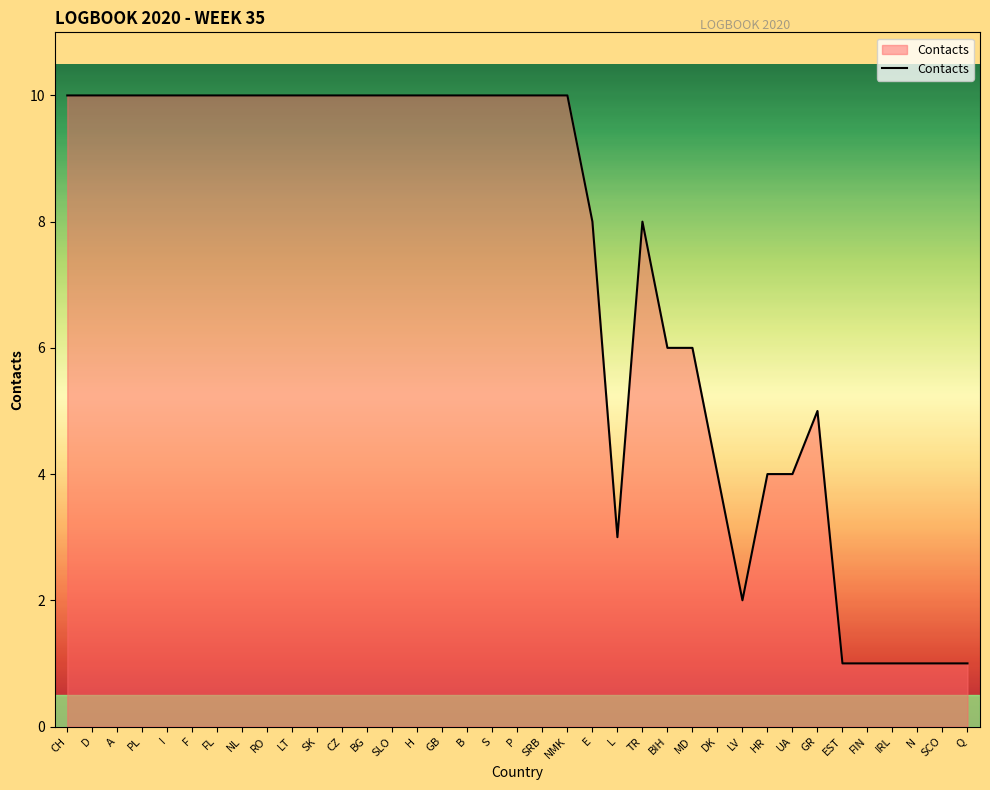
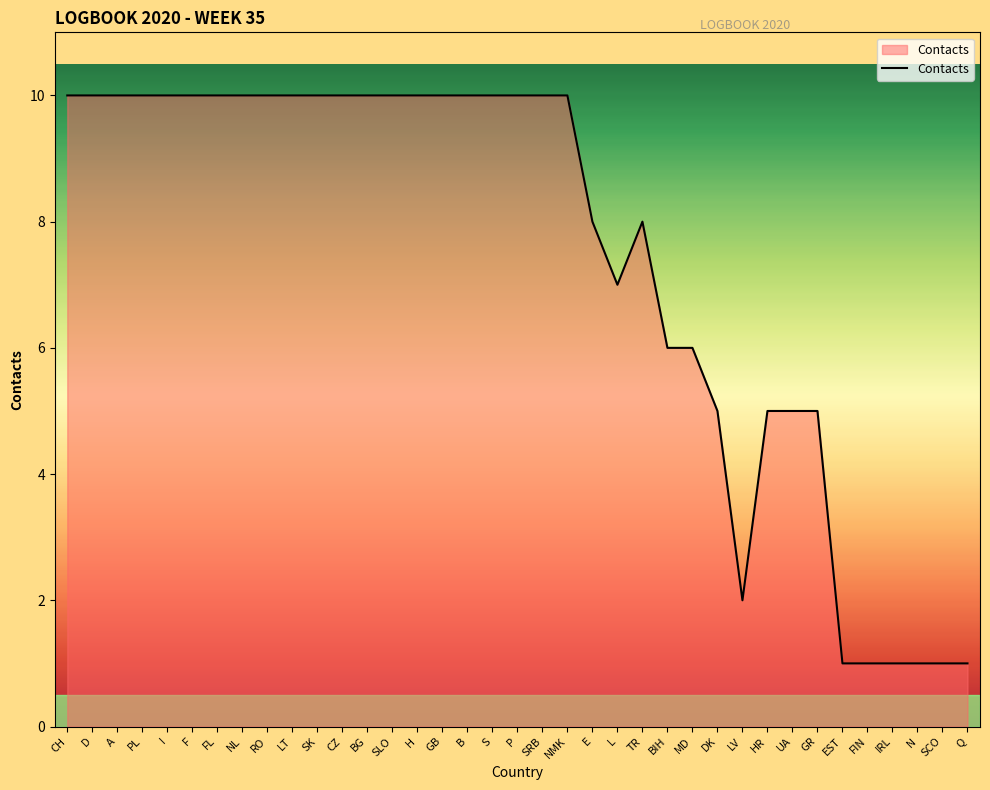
  {
    "CH": 10,
    "D": 10,
    "A": 10,
    "PL": 10,
    "I": 10,
    "F": 10,
    "FL": 10,
    "NL": 10,
    "RO": 10,
    "LT": 10,
    "SK": 10,
    "CZ": 10,
    "BG": 10,
    "SLO": 10,
    "H": 10,
    "GB": 10,
    "B": 10,
    "S": 10,
    "P": 10,
    "SRB": 10,
    "NMK": 10,
    "E": 8,
-   "L": 3,
+   "L": 7,
    "TR": 8,
    "BIH": 6,
    "MD": 6,
-   "DK": 4,
+   "DK": 5,
    "LV": 2,
-   "HR": 4,
-   "UA": 4,
+   "HR": 5,
+   "UA": 5,
    "GR": 5,
    "EST": 1,
    "FIN": 1,
    "IRL": 1,
    "N": 1,
    "SCO": 1,
    "Q": 1
  }
